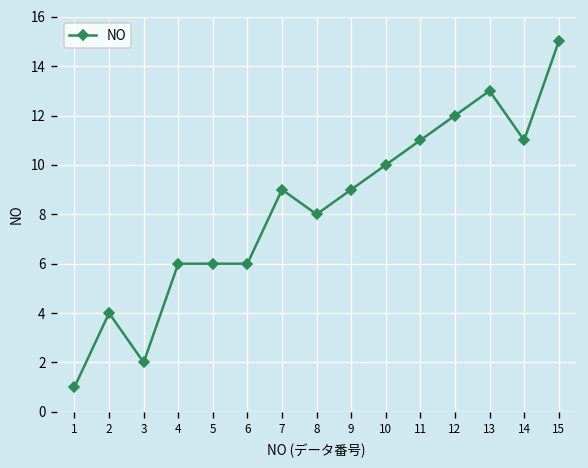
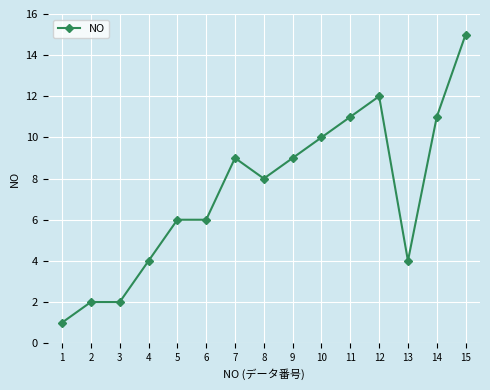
  {
    "1": 1,
-   "2": 4,
+   "2": 2,
    "3": 2,
-   "4": 6,
+   "4": 4,
    "5": 6,
    "6": 6,
    "7": 9,
    "8": 8,
    "9": 9,
    "10": 10,
    "11": 11,
    "12": 12,
-   "13": 13,
+   "13": 4,
    "14": 11,
    "15": 15
  }
